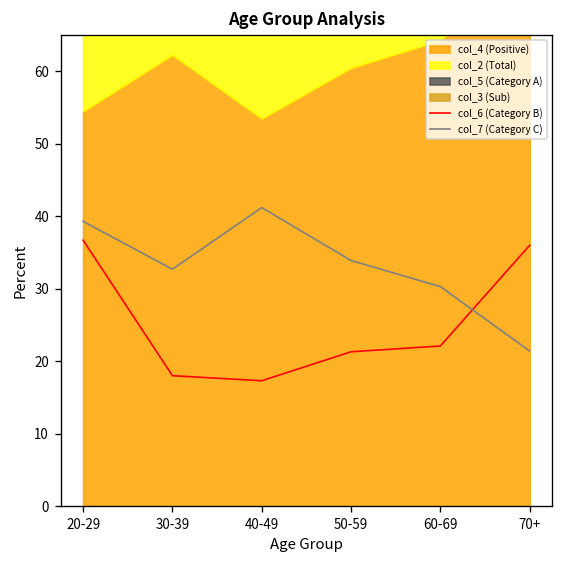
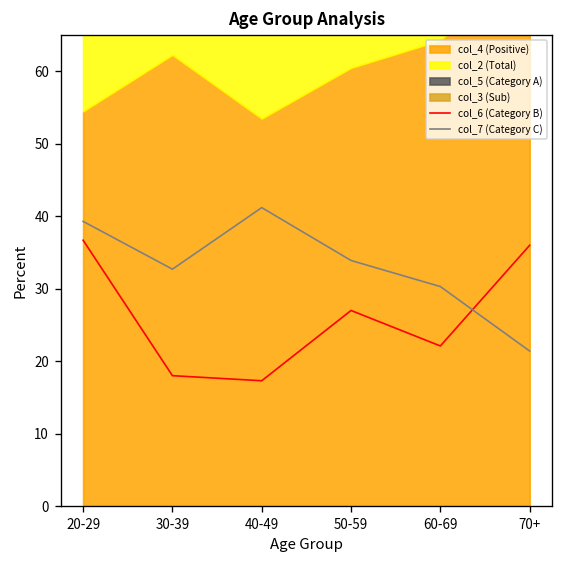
  {
    "col_6 (Category B)": {
      "20-29": 37,
      "30-39": 18,
      "40-49": 17,
-     "50-59": 21,
+     "50-59": 27,
      "60-69": 22,
      "70+": 36
    }
  }
